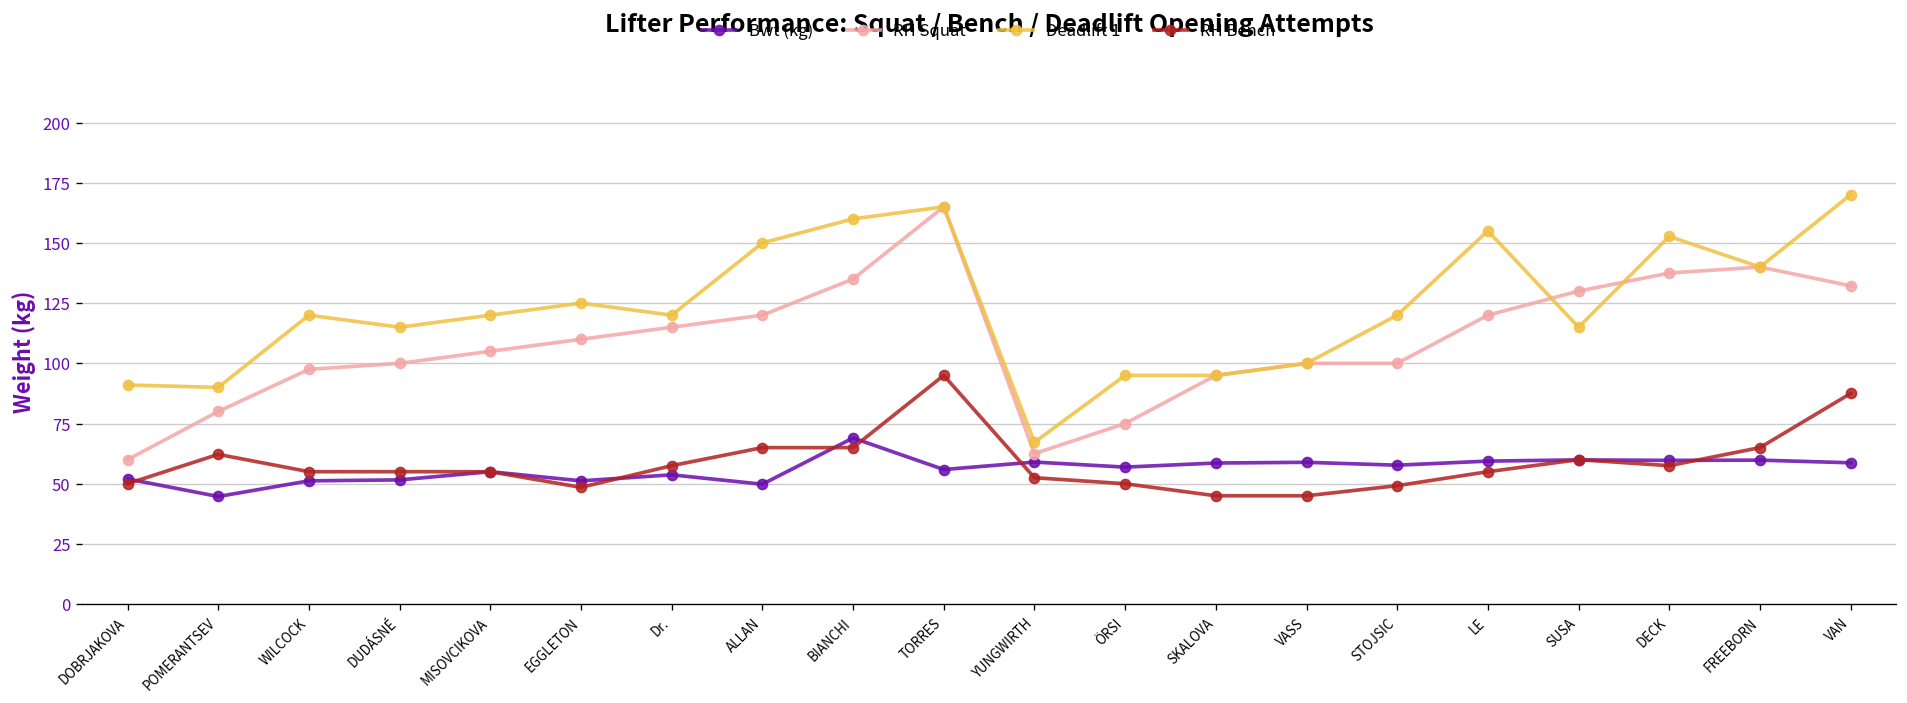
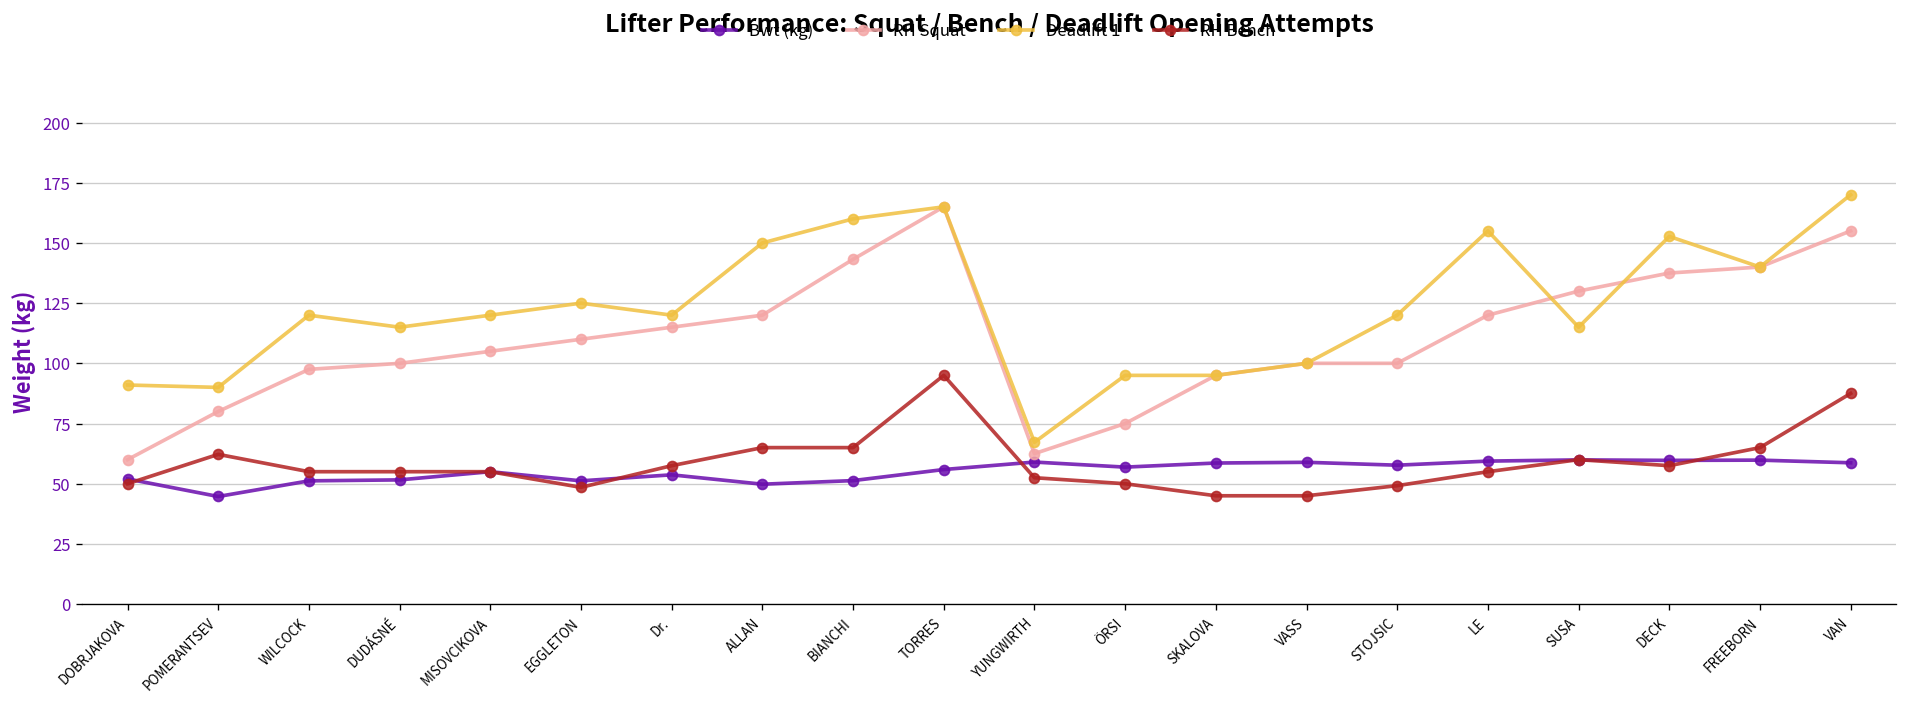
  {
    "Bwt (kg)": {
      "DOBRJAKOVA": 52,
      "POMERANTSEV": 45,
      "WILCOCK": 51,
      "DUDÁSNÉ": 52,
      "EGGLETON": 51,
      "Dr.": 54,
      "ALLAN": 50,
-     "BIANCHI": 69,
+     "BIANCHI": 51,
      "TORRES": 56,
      "YUNGWIRTH": 59,
      "ÖRSI": 57,
      "SKALOVA": 59,
      "VASS": 59,
      "STOJSIC": 58,
      "LE": 59,
      "DECK": 60,
      "FREEBORN": 60,
      "VAN": 59
    },
    "RH Squat": {
      "DOBRJAKOVA": 60,
      "POMERANTSEV": 80,
      "WILCOCK": 98,
      "DUDÁSNÉ": 100,
      "MISOVCIKOVA": 105,
      "EGGLETON": 110,
      "Dr.": 115,
      "ALLAN": 120,
-     "BIANCHI": 135,
+     "BIANCHI": 143,
      "YUNGWIRTH": 63,
      "ÖRSI": 75,
      "STOJSIC": 100,
      "LE": 120,
      "SUSA": 130,
      "DECK": 138,
-     "VAN": 132
+     "VAN": 155
    },
    "Deadlift 1": {
      "DOBRJAKOVA": 91,
      "POMERANTSEV": 90,
      "WILCOCK": 120,
      "DUDÁSNÉ": 115,
      "MISOVCIKOVA": 120,
      "EGGLETON": 125,
      "Dr.": 120,
      "ALLAN": 150,
      "BIANCHI": 160,
      "YUNGWIRTH": 67,
      "ÖRSI": 95,
      "STOJSIC": 120,
      "LE": 155,
      "SUSA": 115,
      "DECK": 153,
      "VAN": 170
    },
    "RH Bench": {
      "DOBRJAKOVA": 50,
      "POMERANTSEV": 62,
      "WILCOCK": 55,
      "DUDÁSNÉ": 55,
      "EGGLETON": 49,
      "Dr.": 58,
      "ALLAN": 65,
      "BIANCHI": 65,
      "TORRES": 95,
      "YUNGWIRTH": 53,
      "ÖRSI": 50,
      "SKALOVA": 45,
      "VASS": 45,
      "STOJSIC": 49,
      "LE": 55,
      "DECK": 58,
      "FREEBORN": 65,
      "VAN": 88
    }
  }
